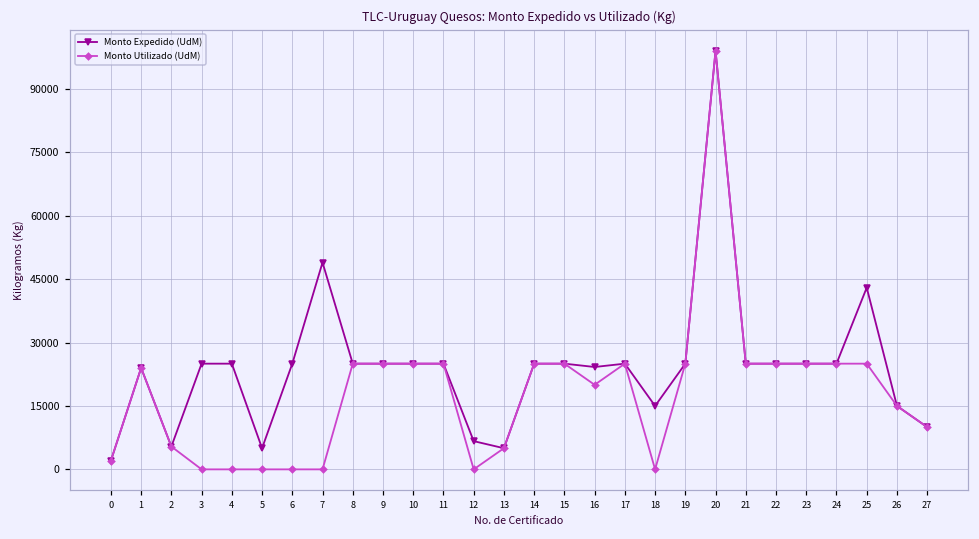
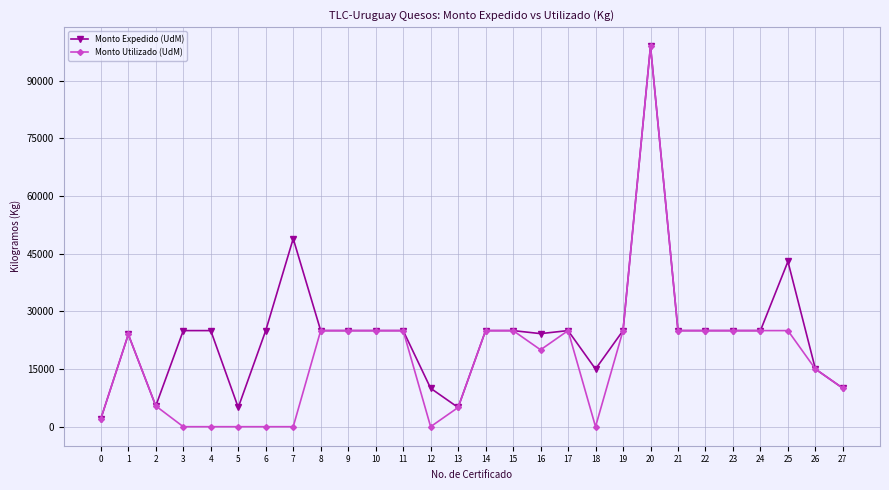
  {
    "Monto Expedido (UdM)": {
      "3": 25000,
      "4": 25000,
      "5": 5000,
      "6": 25000,
      "7": 49000,
-     "12": 7000,
+     "12": 10000,
      "16": 24000,
      "18": 15000,
      "25": 43000
    },
    "Monto Utilizado (UdM)": {
      "3": 0,
      "4": 0,
      "5": 0,
      "6": 0,
      "7": 0,
      "12": 0,
      "16": 20000,
      "18": 0,
      "25": 25000
    }
  }
